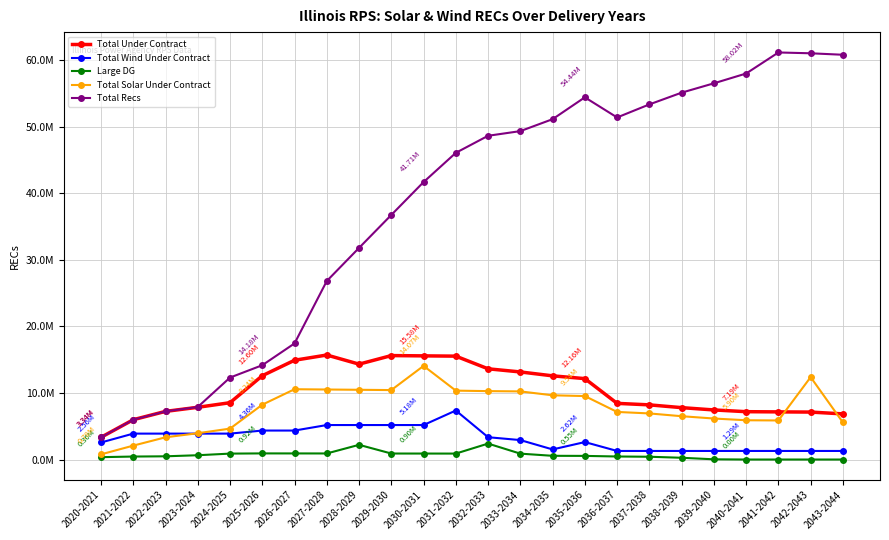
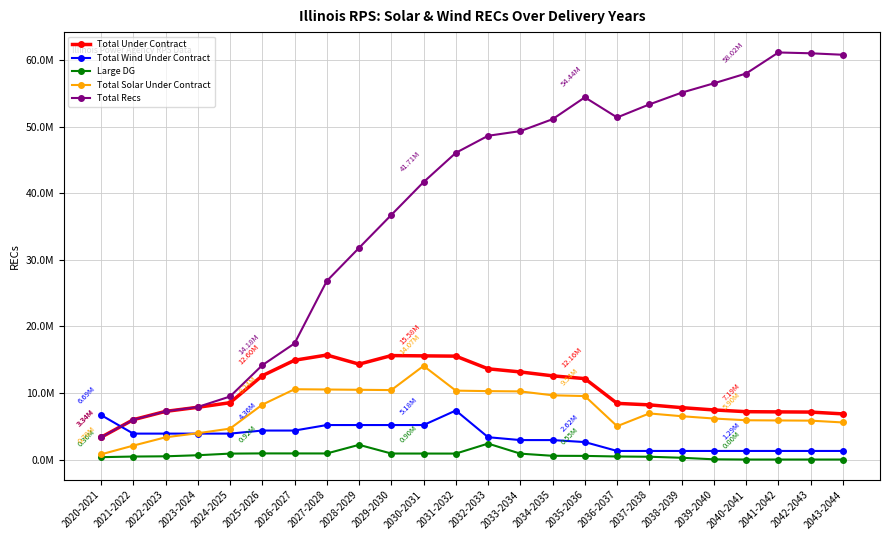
  {
    "Total Under Contract": {
      "2035-2036": "12.16M"
    },
    "Total Wind Under Contract": {
-     "2020-2021": "2.56M",
+     "2020-2021": "6.69M",
      "2025-2026": "4.36M",
      "2030-2031": "5.18M",
-     "2034-2035": "2000000"
+     "2034-2035": "3000000"
    },
    "Large DG": {
      "2025-2026": "0.92M",
      "2030-2031": "0.90M"
    },
    "Total Solar Under Contract": {
      "2021-2022": "2000000",
      "2022-2023": "3000000",
      "2024-2025": "5000000",
      "2026-2027": "11000000",
      "2027-2028": "11000000",
      "2028-2029": "10000000",
      "2031-2032": "10000000",
      "2032-2033": "10000000",
      "2033-2034": "10000000",
      "2034-2035": "10000000",
-     "2036-2037": "7000000",
+     "2036-2037": "5000000",
      "2037-2038": "7000000",
      "2038-2039": "7000000",
      "2039-2040": "6000000",
      "2041-2042": "6000000",
-     "2042-2043": "12000000",
+     "2042-2043": "6000000",
      "2043-2044": "6000000"
    },
    "Total Recs": {
-     "2024-2025": "12000000",
+     "2024-2025": "9000000",
      "2026-2027": "17000000",
      "2027-2028": "27000000",
      "2028-2029": "32000000",
      "2029-2030": "37000000",
      "2031-2032": "46000000",
      "2032-2033": "49000000",
      "2033-2034": "49000000",
      "2034-2035": "51000000",
      "2036-2037": "51000000",
      "2037-2038": "53000000",
      "2038-2039": "55000000",
      "2039-2040": "57000000",
      "2041-2042": "61000000",
      "2042-2043": "61000000",
      "2043-2044": "61000000"
    }
  }
